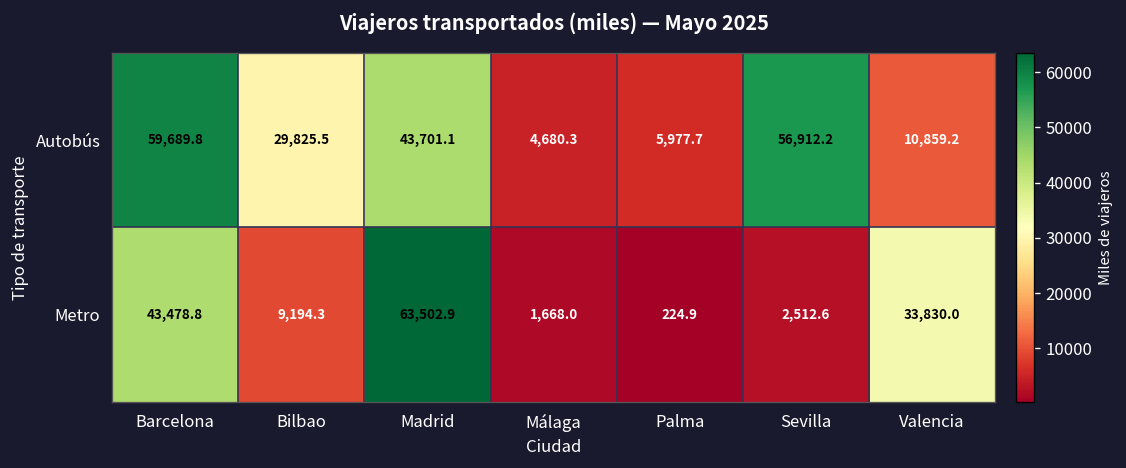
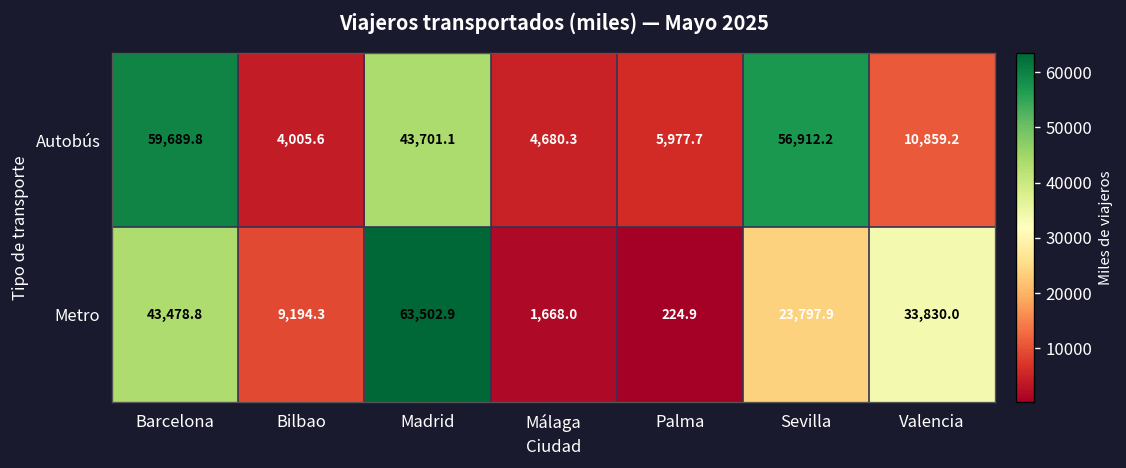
  {
    "Autobús": {
      "Barcelona": "59,689.8",
-     "Bilbao": "29,825.5",
+     "Bilbao": "4,005.6",
      "Madrid": "43,701.1",
      "Málaga": "4,680.3",
      "Palma": "5,977.7",
      "Sevilla": "56,912.2",
      "Valencia": "10,859.2"
    },
    "Metro": {
      "Barcelona": "43,478.8",
      "Bilbao": "9,194.3",
      "Madrid": "63,502.9",
      "Málaga": "1,668.0",
      "Palma": "224.9",
-     "Sevilla": "2,512.6",
+     "Sevilla": "23,797.9",
      "Valencia": "33,830.0"
    }
  }
